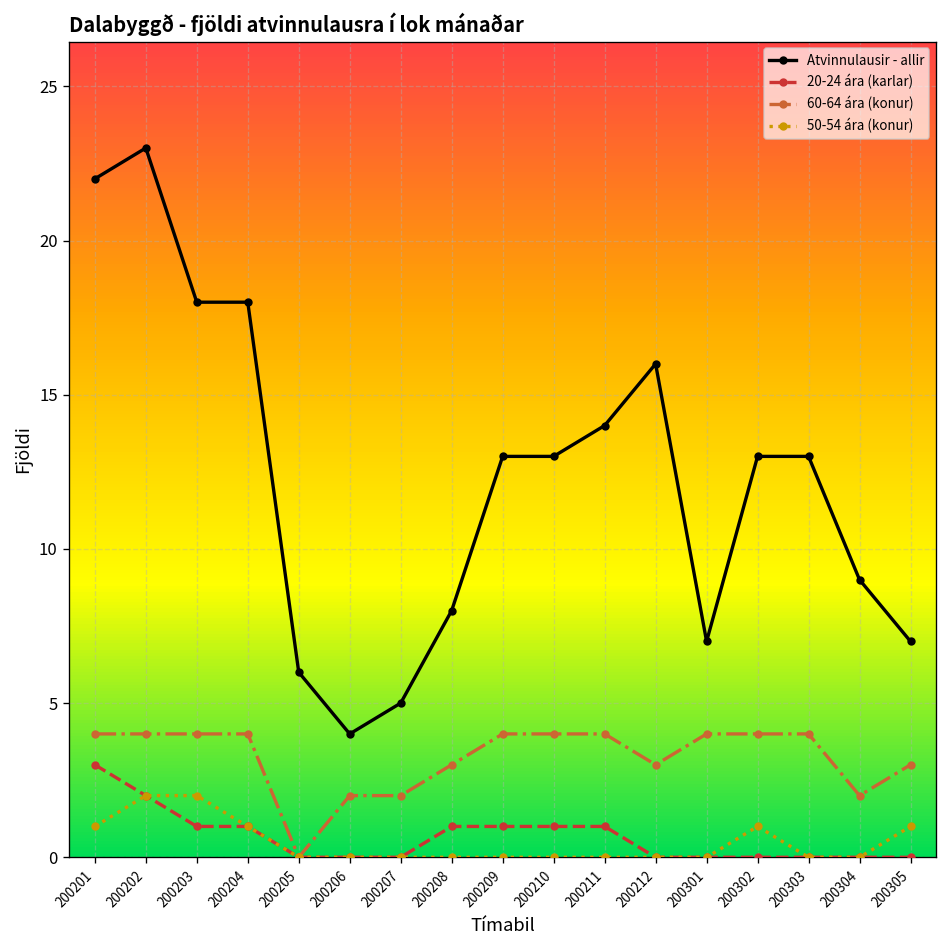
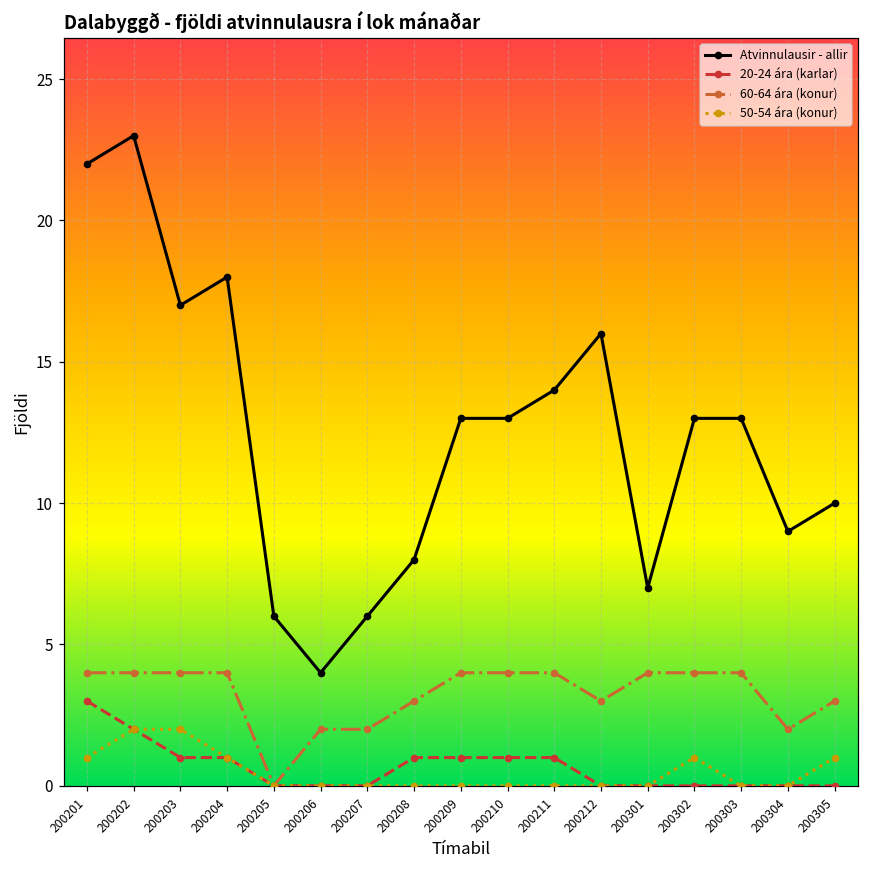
  {
    "Atvinnulausir - allir": {
      "200201": 22,
      "200202": 23,
-     "200203": 18,
+     "200203": 17,
      "200204": 18,
      "200205": 6,
      "200206": 4,
-     "200207": 5,
+     "200207": 6,
      "200208": 8,
      "200209": 13,
      "200210": 13,
      "200211": 14,
      "200212": 16,
      "200301": 7,
      "200302": 13,
      "200303": 13,
      "200304": 9,
-     "200305": 7
+     "200305": 10
    },
    "50-54 ára (konur)": {
      "200201": 1,
      "200203": 2,
      "200208": 0,
      "200209": 0,
      "200210": 0,
      "200211": 0,
      "200302": 1,
      "200305": 1
    }
  }
